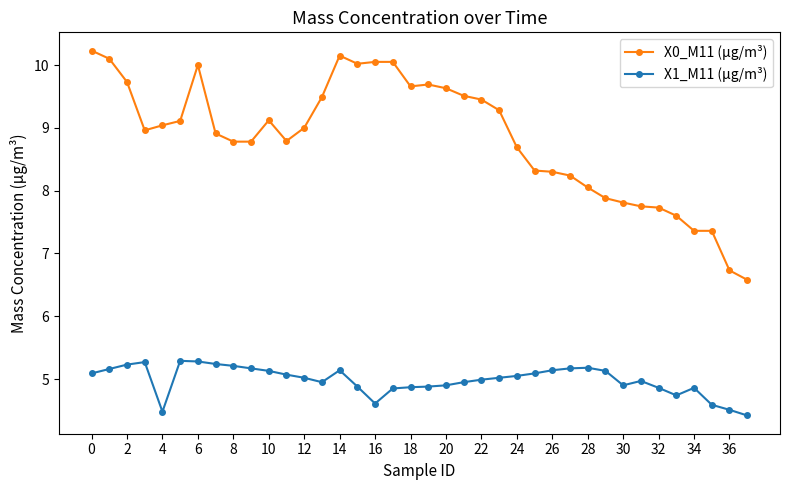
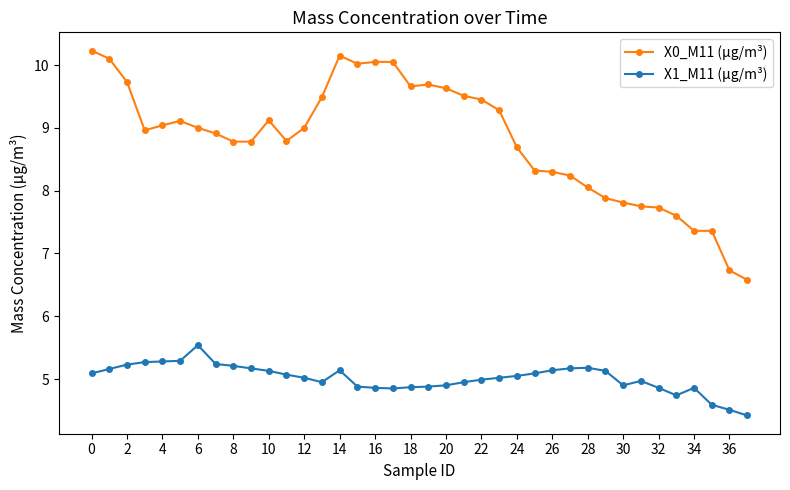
  {
    "X0_M11 (μg/m³)": {
      "0": 10.2,
      "2": 9.7,
      "4": 9.0,
-     "6": 10,
+     "6": 9,
      "8": 8.8,
      "10": 9.1,
      "12": 9,
      "14": 10.2,
      "16": 10.1,
      "18": 9.7,
      "20": 9.6,
      "22": 9.5,
      "24": 8.7,
      "26": 8.3,
      "28": 8.1,
      "30": 7.8,
      "32": 7.7,
      "34": 7.4,
      "36": 6.7
    },
    "X1_M11 (μg/m³)": {
      "0": 5.1,
      "2": 5.2,
-     "4": 4.5,
-     "6": 5.3,
+     "4": 5.3,
+     "6": 5.5,
      "8": 5.2,
      "10": 5.1,
      "12": 5.0,
      "14": 5.1,
-     "16": 4.6,
+     "16": 4.9,
      "18": 4.9,
      "20": 4.9,
      "22": 5.0,
      "24": 5.1,
      "26": 5.1,
      "28": 5.2,
      "30": 4.9,
      "32": 4.9,
      "34": 4.9,
      "36": 4.5
    }
  }
